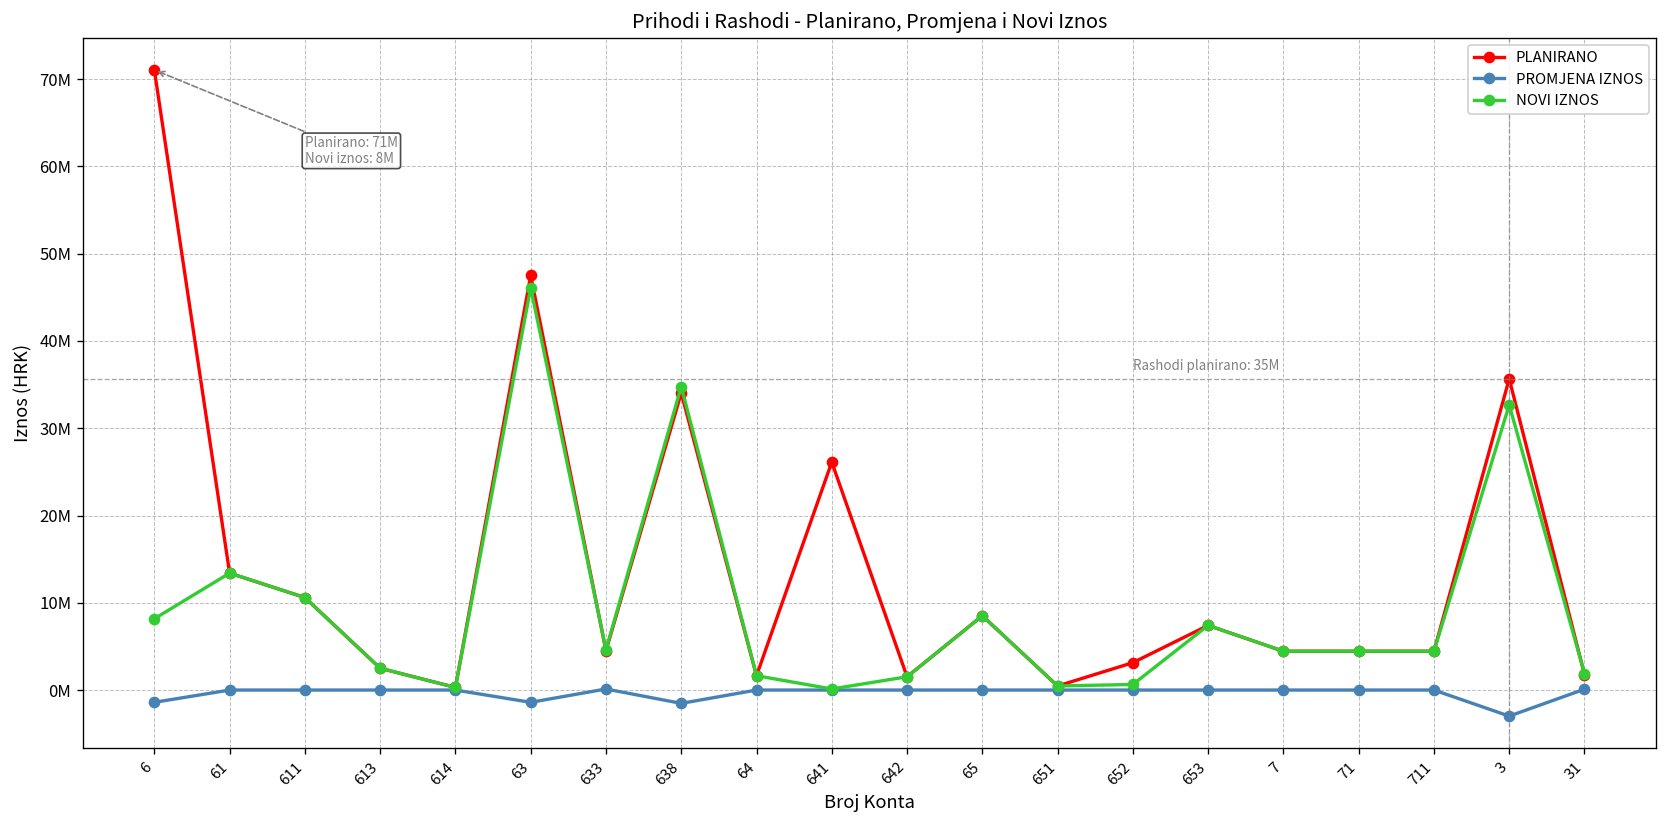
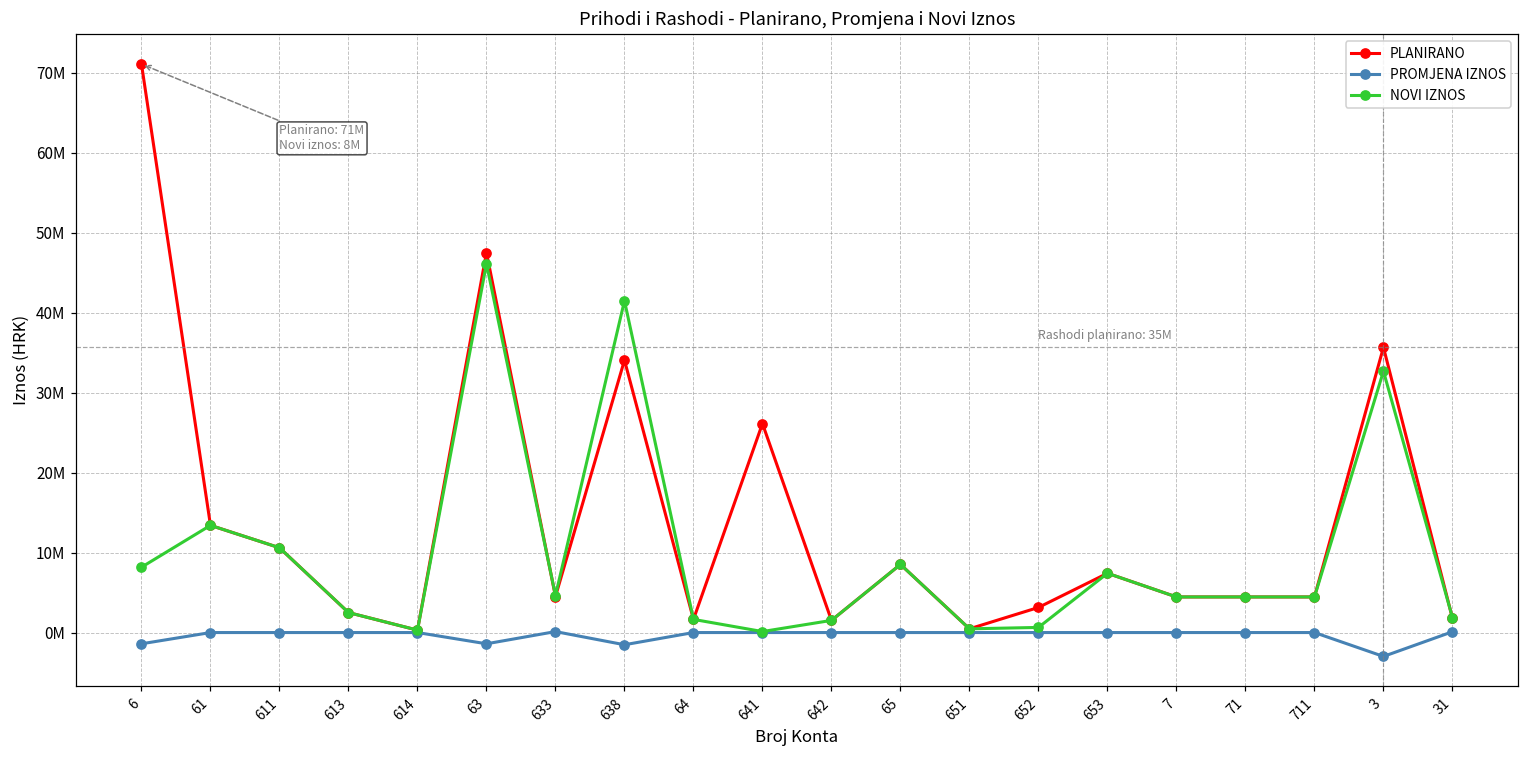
  {
    "PLANIRANO": {
      "63": 48000000,
      "638": 34000000,
      "641": 26000000,
      "652": 3000000,
      "3": 36000000
    },
    "PROMJENA IZNOS": {
      "6": -1000000,
      "61": 0,
      "611": 0,
      "613": 0,
      "63": -1000000,
      "633": 0,
      "638": -2000000,
      "64": 0,
      "642": 0,
      "65": 0,
      "651": 0,
      "652": 0,
      "653": 0,
      "7": 0,
      "71": 0,
      "711": 0,
      "3": -3000000,
      "31": 0
    },
    "NOVI IZNOS": {
      "6": 8000000,
      "63": 46000000,
-     "638": 35000000,
+     "638": 41000000,
      "652": 1000000,
      "3": 33000000
    }
  }
